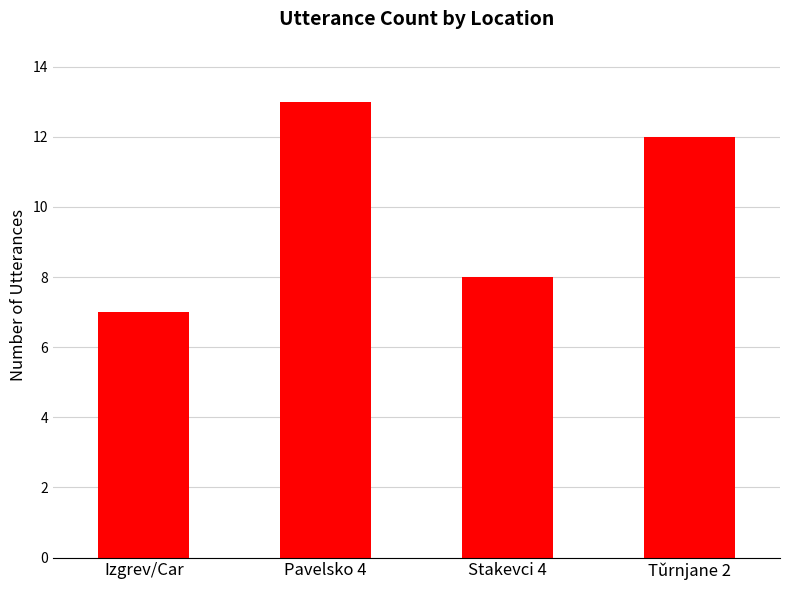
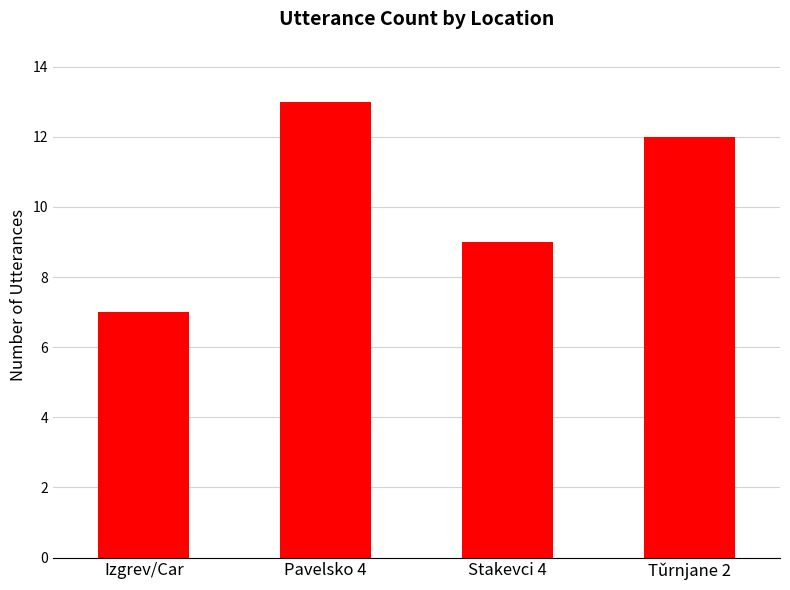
  {
    "Izgrev/Car": 7,
    "Pavelsko 4": 13,
-   "Stakevci 4": 8,
+   "Stakevci 4": 9,
    "Tǔrnjane 2": 12
  }
